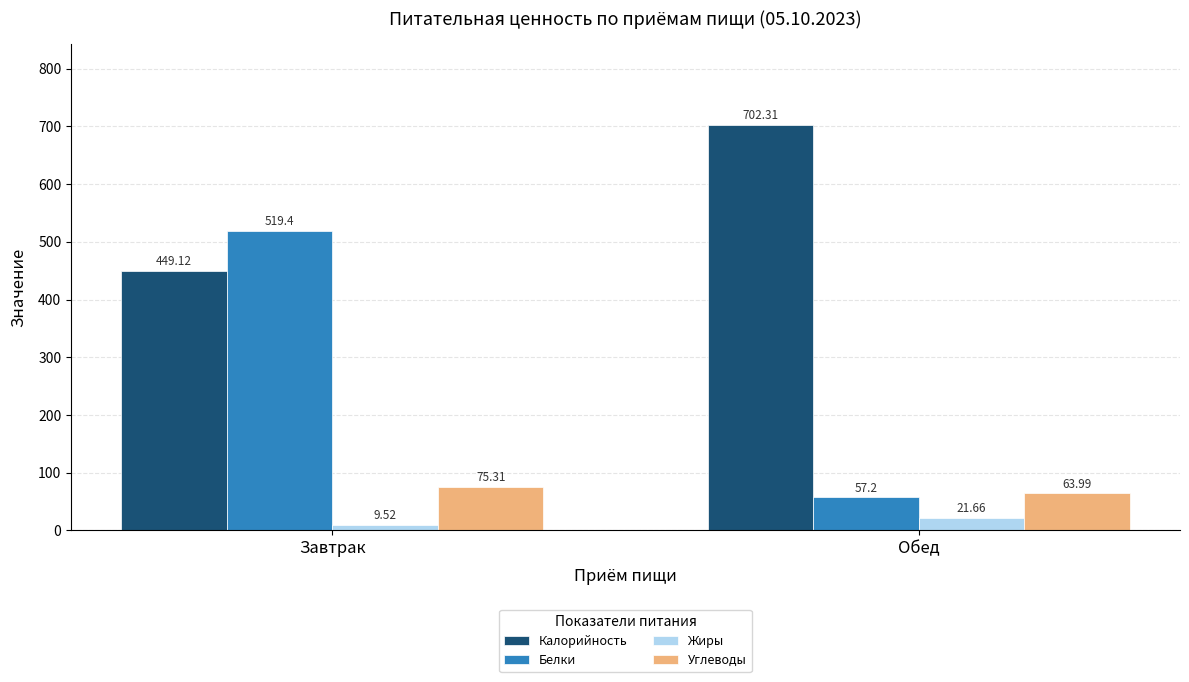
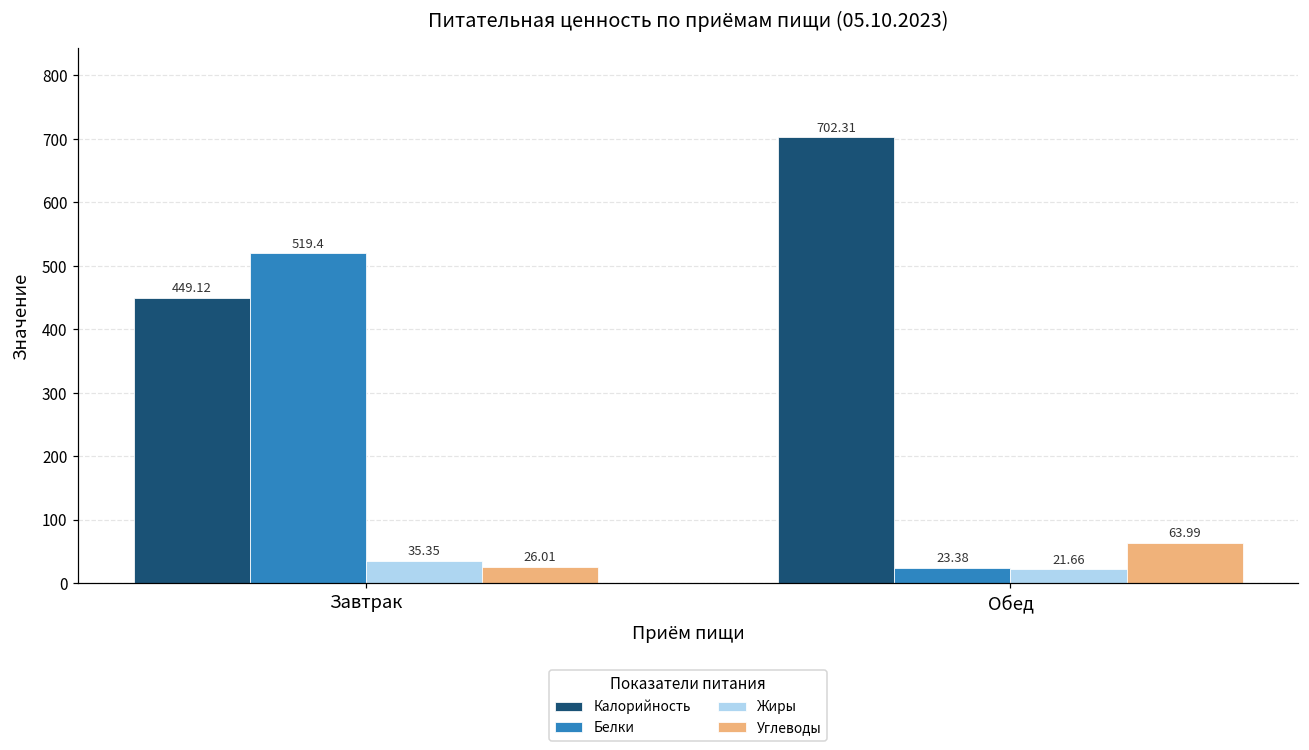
  {
    "Калорийность": {
      "Завтрак": 449.12,
      "Обед": 702.31
    },
    "Белки": {
      "Завтрак": 519.4,
-     "Обед": 57.2
+     "Обед": 23.38
    },
    "Жиры": {
-     "Завтрак": 9.52,
+     "Завтрак": 35.35,
      "Обед": 21.66
    },
    "Углеводы": {
-     "Завтрак": 75.31,
+     "Завтрак": 26.01,
      "Обед": 63.99
    }
  }
